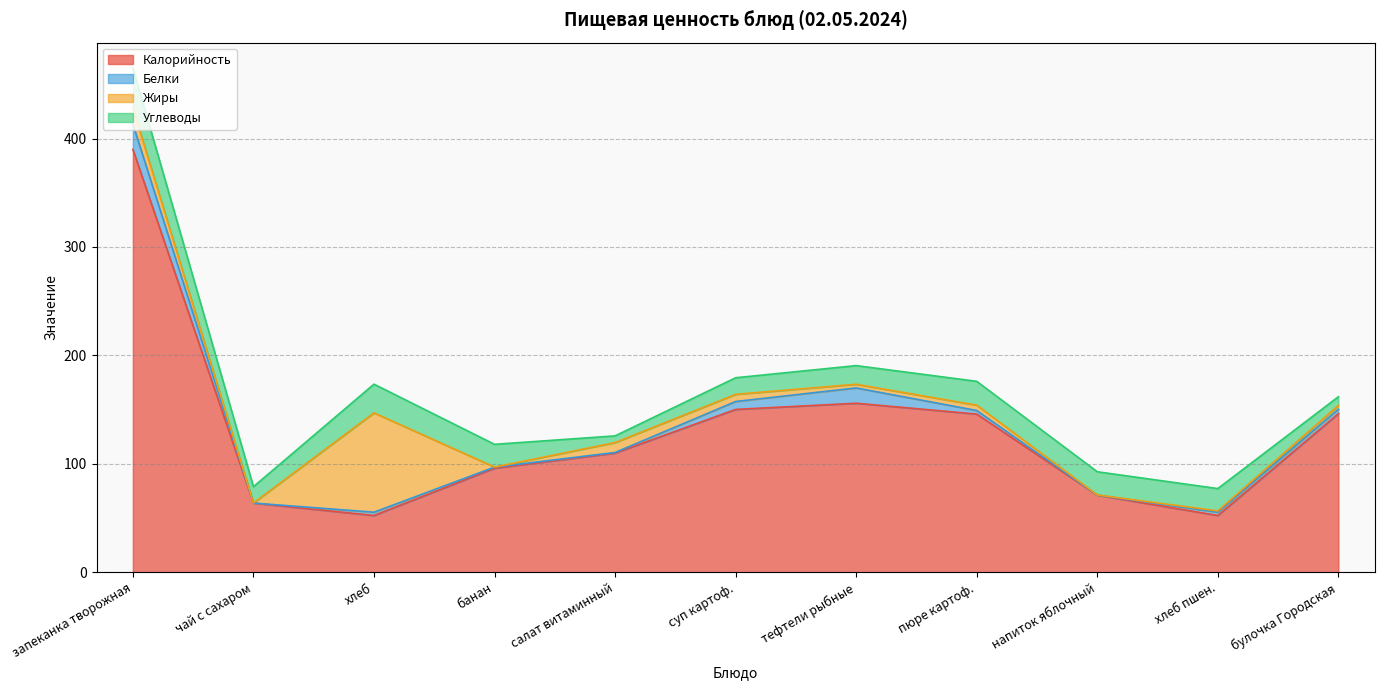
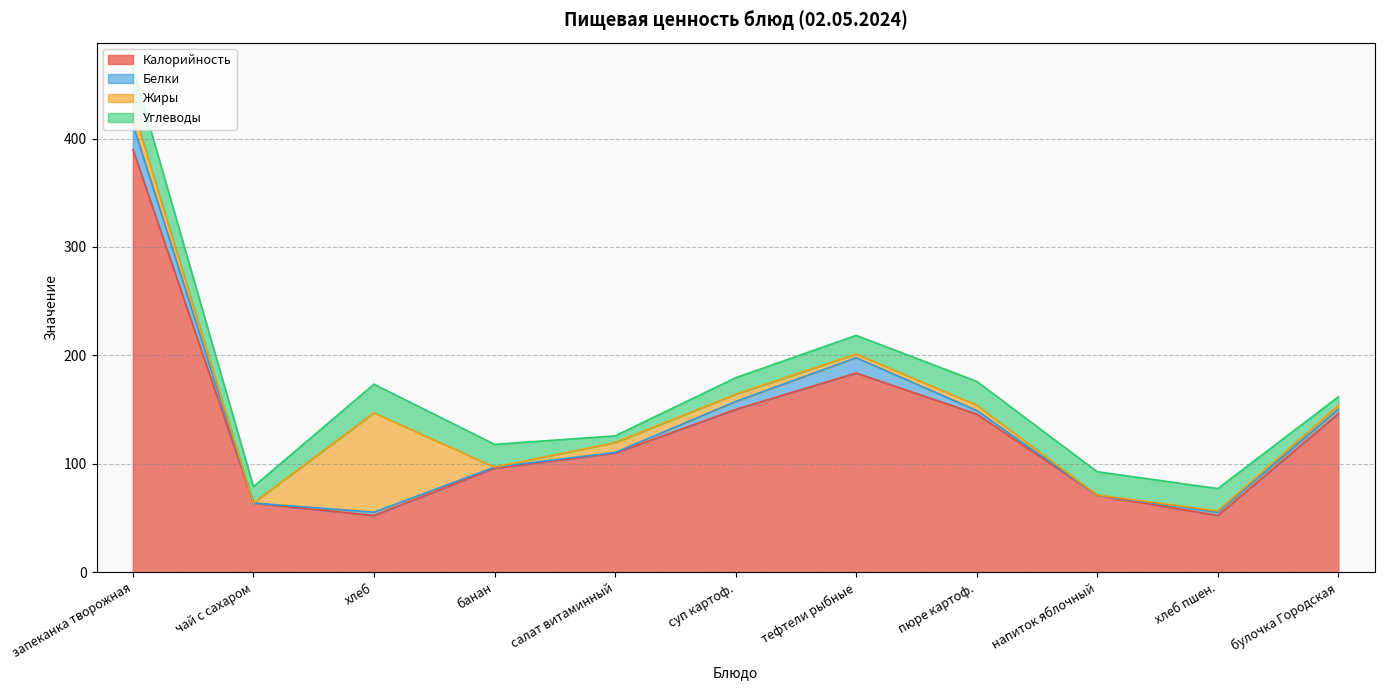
  {
    "Калорийность": {
      "запеканка творожная": 390,
      "хлеб": 52,
      "суп картоф.": 150,
-     "тефтели рыбные": 156,
+     "тефтели рыбные": 184,
      "пюре картоф.": 146,
      "хлеб пшен.": 52,
      "булочка Городская": 146
    },
    "Белки": {
      "хлеб": 3,
      "суп картоф.": 7,
      "тефтели рыбные": 14,
      "пюре картоф.": 3,
      "булочка Городская": 4
    },
    "Жиры": {
      "хлеб": 92,
      "салат витаминный": 9,
      "суп картоф.": 7,
      "тефтели рыбные": 3,
      "пюре картоф.": 5,
      "булочка Городская": 4
    },
    "Углеводы": {
      "чай с сахаром": 15,
      "хлеб": 26,
      "банан": 21,
      "салат витаминный": 6,
      "суп картоф.": 15,
      "тефтели рыбные": 17,
      "пюре картоф.": 22,
      "напиток яблочный": 21,
      "хлеб пшен.": 21,
      "булочка Городская": 8
    }
  }
